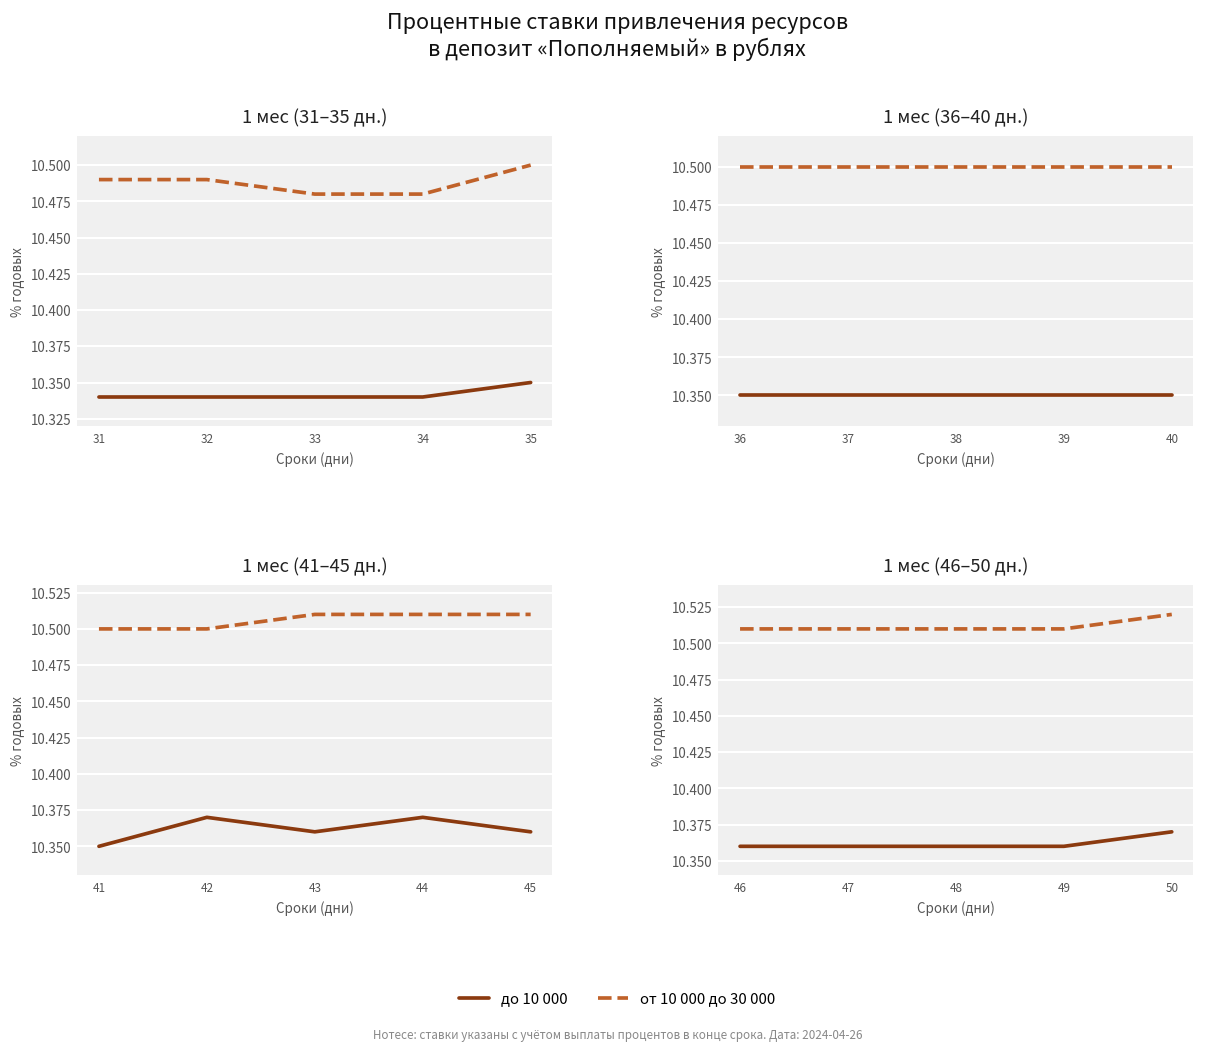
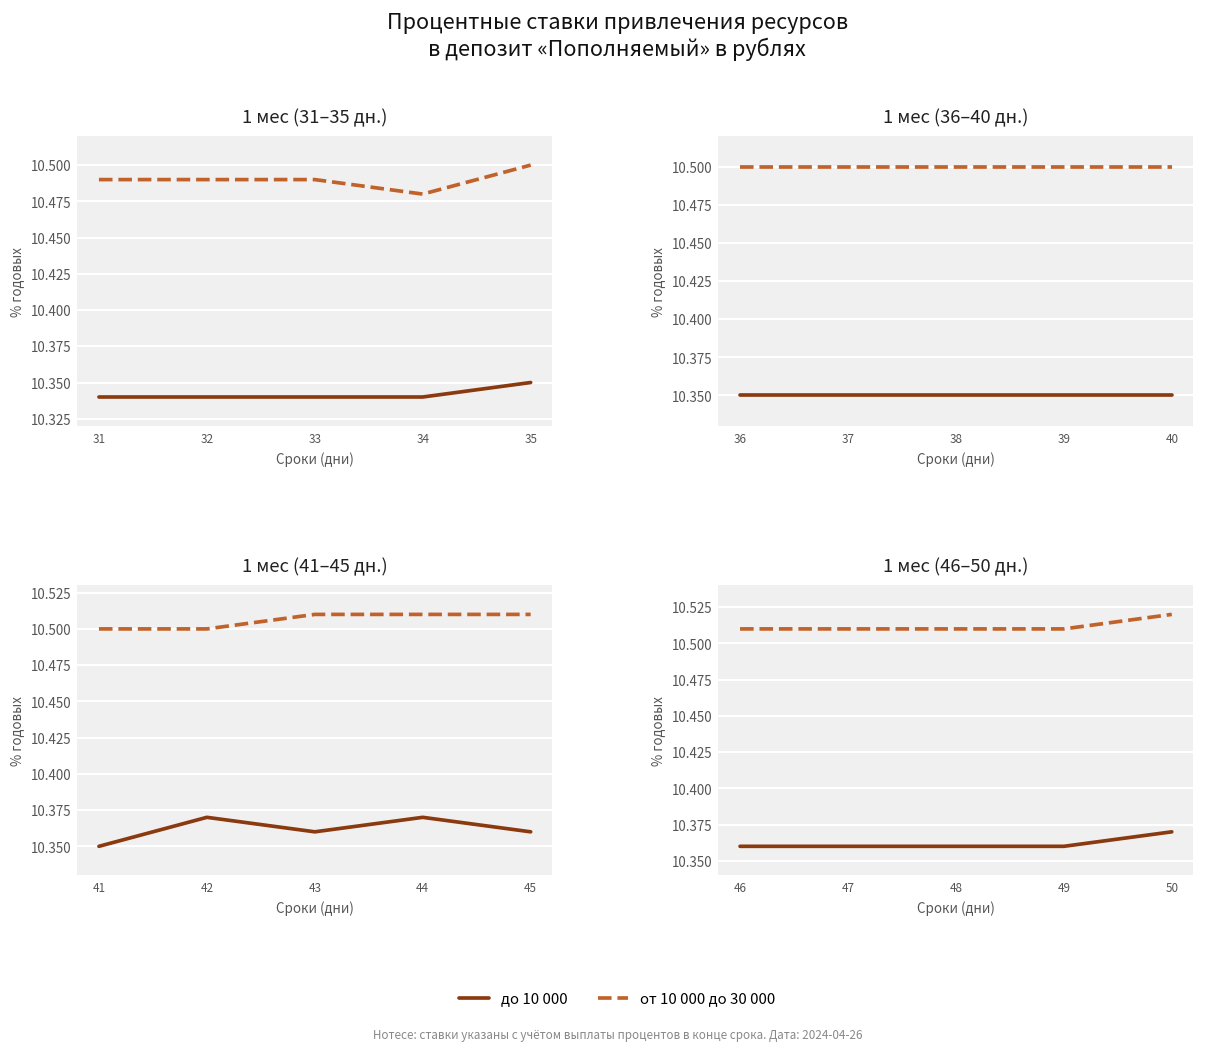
  {
    "1 мес (31–35 дн.)": {
      "до 10 000": {
        "31": 10.34,
        "32": 10.34,
        "33": 10.34,
        "34": 10.34,
        "35": 10.35
      },
      "от 10 000 до 30 000": {
        "31": 10.49,
        "32": 10.49,
-       "33": 10.48,
+       "33": 10.49,
        "34": 10.48,
        "35": 10.50
      }
    },
    "1 мес (36–40 дн.)": {
      "до 10 000": {
        "36": 10.350,
        "37": 10.350,
        "38": 10.350,
        "39": 10.350,
        "40": 10.350
      },
      "от 10 000 до 30 000": {
        "36": 10.500,
        "37": 10.500,
        "38": 10.500,
        "39": 10.500,
        "40": 10.500
      }
    },
    "1 мес (41–45 дн.)": {
      "до 10 000": {
        "41": 10.350,
        "42": 10.370,
        "43": 10.360,
        "44": 10.370,
        "45": 10.360
      },
      "от 10 000 до 30 000": {
        "41": 10.500,
        "42": 10.500,
        "43": 10.510,
        "44": 10.510,
        "45": 10.510
      }
    },
    "1 мес (46–50 дн.)": {
      "до 10 000": {
        "46": 10.360,
        "47": 10.360,
        "48": 10.360,
        "49": 10.360,
        "50": 10.370
      },
      "от 10 000 до 30 000": {
        "46": 10.510,
        "47": 10.510,
        "48": 10.510,
        "49": 10.510,
        "50": 10.520
      }
    }
  }
